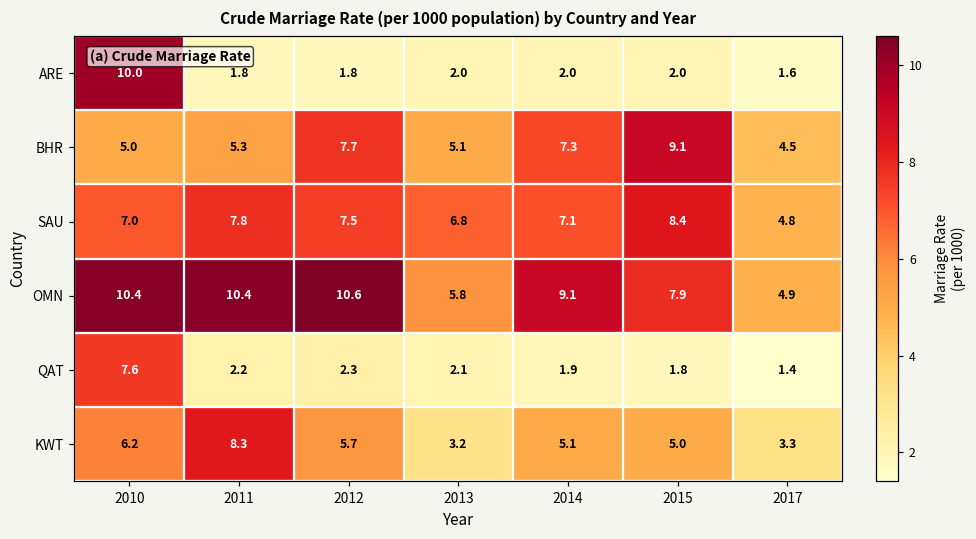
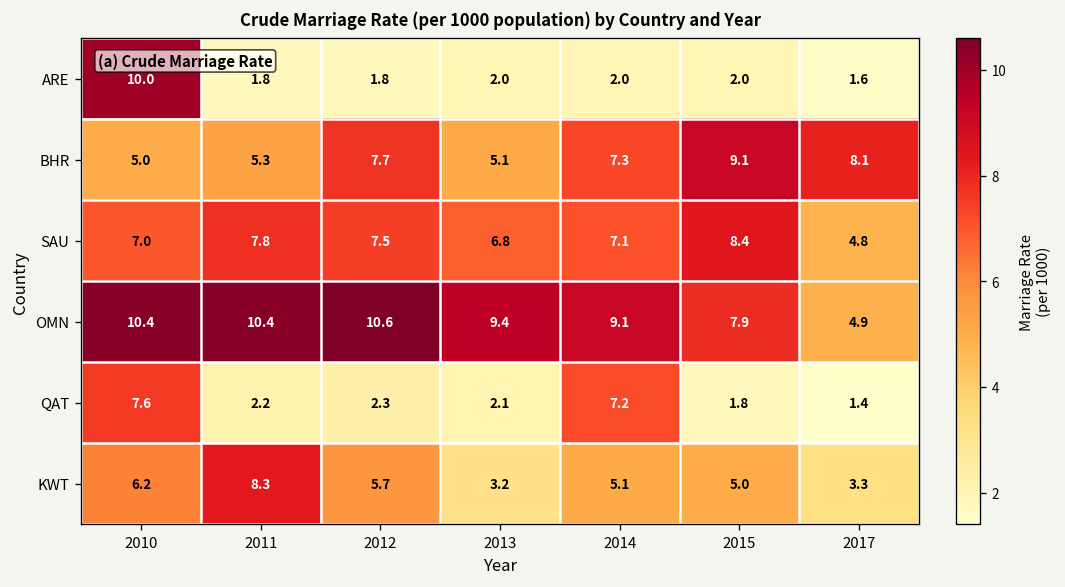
  {
    "ARE": {
      "2012": 1.8,
      "2013": 2.0,
      "2014": 2.0,
      "2015": 2.0,
      "2017": 1.6
    },
    "BHR": {
      "2010": 5.0,
      "2011": 5.3,
      "2012": 7.7,
      "2013": 5.1,
      "2014": 7.3,
      "2015": 9.1,
-     "2017": 4.5
+     "2017": 8.1
    },
    "SAU": {
      "2010": 7.0,
      "2011": 7.8,
      "2012": 7.5,
      "2013": 6.8,
      "2014": 7.1,
      "2015": 8.4,
      "2017": 4.8
    },
    "OMN": {
      "2010": 10.4,
      "2011": 10.4,
      "2012": 10.6,
-     "2013": 5.8,
+     "2013": 9.4,
      "2014": 9.1,
      "2015": 7.9,
      "2017": 4.9
    },
    "QAT": {
      "2010": 7.6,
      "2011": 2.2,
      "2012": 2.3,
      "2013": 2.1,
-     "2014": 1.9,
+     "2014": 7.2,
      "2015": 1.8,
      "2017": 1.4
    },
    "KWT": {
      "2010": 6.2,
      "2011": 8.3,
      "2012": 5.7,
      "2013": 3.2,
      "2014": 5.1,
      "2015": 5.0,
      "2017": 3.3
    }
  }
